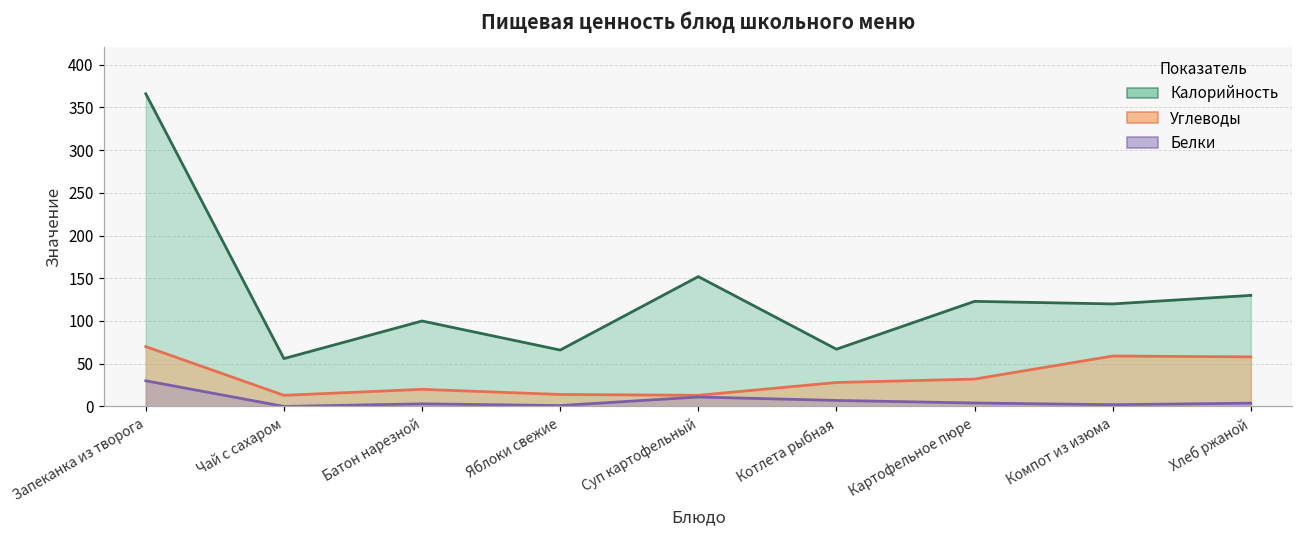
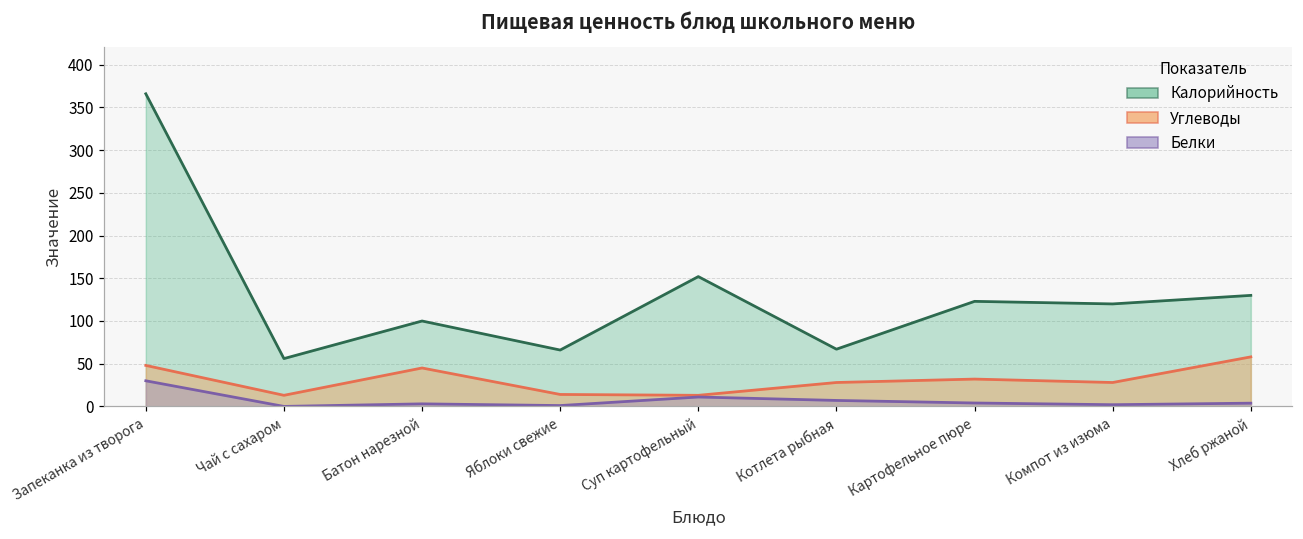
  {
    "Углеводы": {
-     "Запеканка из творога": 70,
+     "Запеканка из творога": 50,
      "Чай с сахаром": 10,
-     "Батон нарезной": 20,
+     "Батон нарезной": 50,
      "Яблоки свежие": 10,
      "Котлета рыбная": 30,
      "Картофельное пюре": 30,
-     "Компот из изюма": 60,
+     "Компот из изюма": 30,
      "Хлеб ржаной": 60
    }
  }
